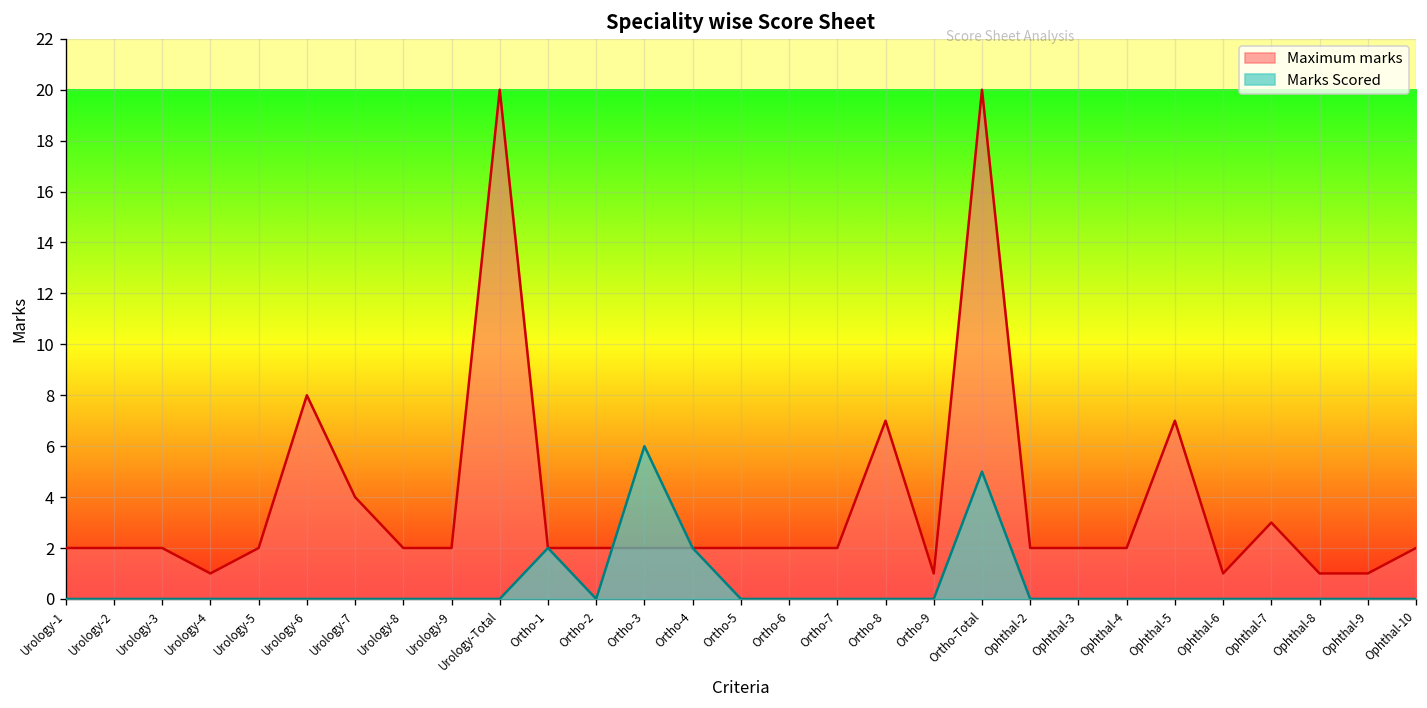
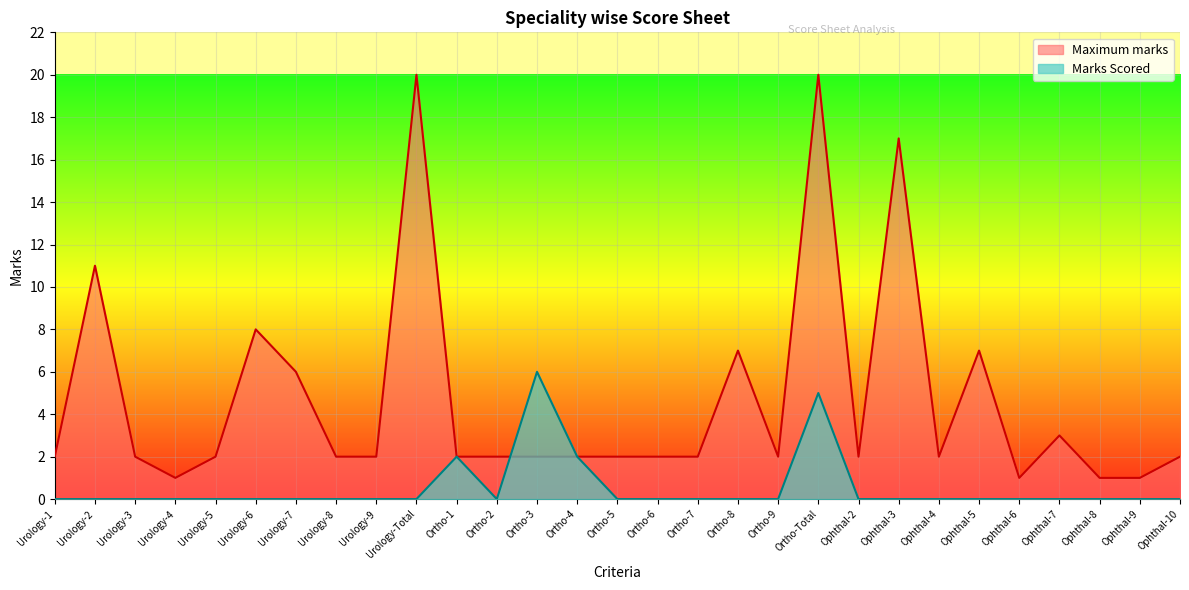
  {
    "Maximum marks": {
      "Urology-1": 2,
-     "Urology-2": 2,
+     "Urology-2": 11,
      "Urology-3": 2,
      "Urology-4": 1,
      "Urology-5": 2,
      "Urology-6": 8,
-     "Urology-7": 4,
+     "Urology-7": 6,
      "Urology-8": 2,
      "Urology-9": 2,
      "Urology-Total": 20,
      "Ortho-2": 2,
      "Ortho-3": 2,
      "Ortho-5": 2,
      "Ortho-6": 2,
      "Ortho-7": 2,
      "Ortho-8": 7,
-     "Ortho-9": 1,
+     "Ortho-9": 2,
      "Ortho-Total": 20,
      "Ophthal-2": 2,
-     "Ophthal-3": 2,
+     "Ophthal-3": 17,
      "Ophthal-4": 2,
      "Ophthal-5": 7,
      "Ophthal-6": 1,
      "Ophthal-7": 3,
      "Ophthal-8": 1,
      "Ophthal-9": 1,
      "Ophthal-10": 2
    },
    "Marks Scored": {
      "Urology-1": 0,
      "Urology-2": 0,
      "Urology-3": 0,
      "Urology-4": 0,
      "Urology-5": 0,
      "Urology-6": 0,
      "Urology-7": 0,
      "Urology-8": 0,
      "Urology-9": 0,
      "Urology-Total": 0,
      "Ortho-2": 0,
      "Ortho-3": 6,
      "Ortho-5": 0,
      "Ortho-6": 0,
      "Ortho-7": 0,
      "Ortho-8": 0,
      "Ortho-9": 0,
      "Ortho-Total": 5,
      "Ophthal-2": 0,
      "Ophthal-3": 0,
      "Ophthal-4": 0,
      "Ophthal-5": 0,
      "Ophthal-6": 0,
      "Ophthal-7": 0,
      "Ophthal-8": 0,
      "Ophthal-9": 0,
      "Ophthal-10": 0
    }
  }
